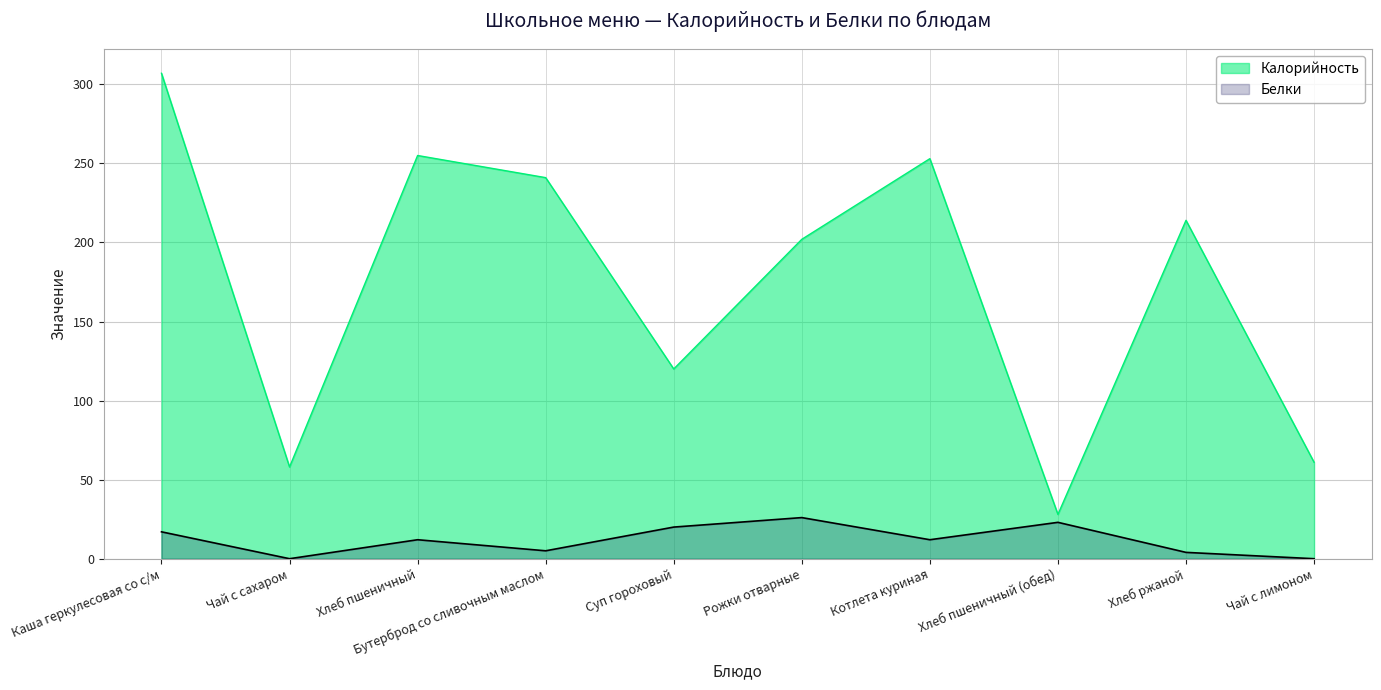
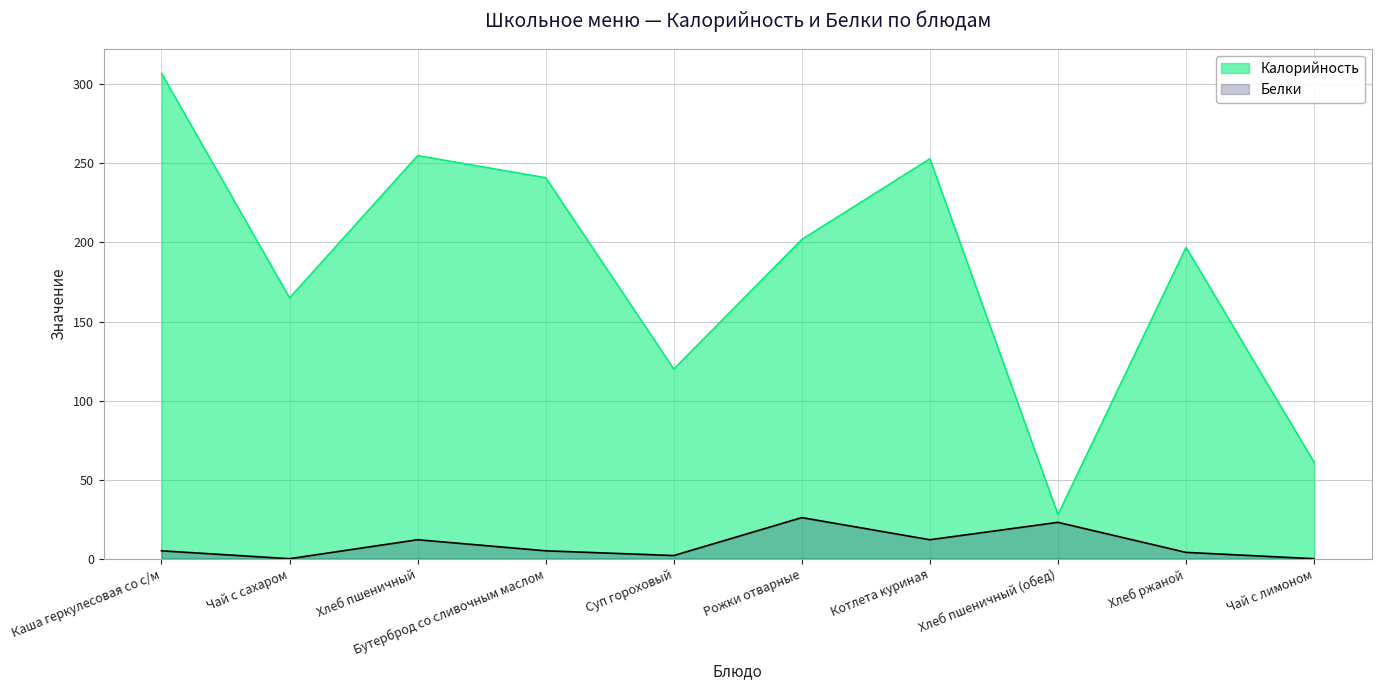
  {
    "Калорийность": {
      "Каша геркулесовая со с/м": 307,
-     "Чай с сахаром": 58,
+     "Чай с сахаром": 165,
      "Хлеб пшеничный": 255,
      "Бутерброд со сливочным маслом": 241,
      "Суп гороховый": 120,
      "Рожки отварные": 202,
      "Котлета куриная": 253,
      "Хлеб пшеничный (обед)": 28,
-     "Хлеб ржаной": 214,
+     "Хлеб ржаной": 197,
      "Чай с лимоном": 61
    },
    "Белки": {
-     "Каша геркулесовая со с/м": 17,
+     "Каша геркулесовая со с/м": 5,
      "Чай с сахаром": 0,
      "Хлеб пшеничный": 12,
      "Бутерброд со сливочным маслом": 5,
-     "Суп гороховый": 20,
+     "Суп гороховый": 2,
      "Рожки отварные": 26,
      "Котлета куриная": 12,
      "Хлеб пшеничный (обед)": 23,
      "Хлеб ржаной": 4,
      "Чай с лимоном": 0
    }
  }
